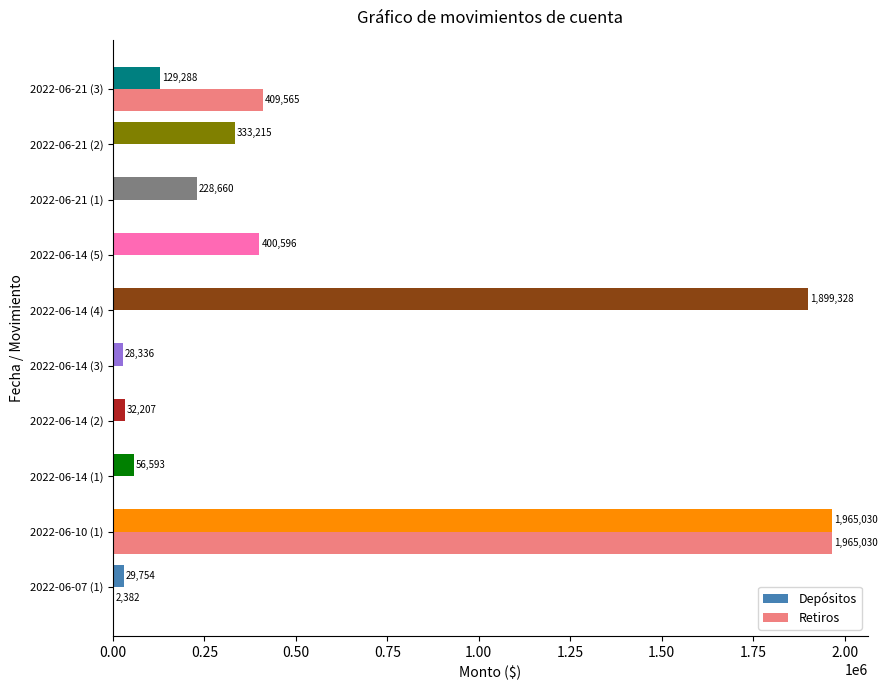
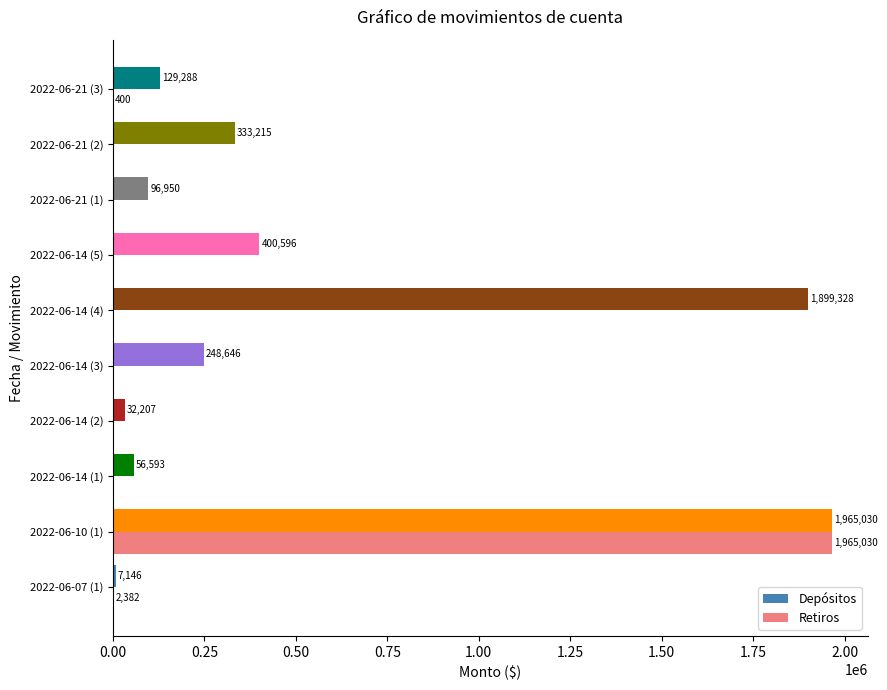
  {
    "Depósitos": {
      "2022-06-21 (3)": "129,288",
      "2022-06-21 (2)": "333,215",
-     "2022-06-21 (1)": "228,660",
+     "2022-06-21 (1)": "96,950",
      "2022-06-14 (5)": "400,596",
      "2022-06-14 (4)": "1,899,328",
-     "2022-06-14 (3)": "28,336",
+     "2022-06-14 (3)": "248,646",
      "2022-06-14 (2)": "32,207",
      "2022-06-14 (1)": "56,593",
      "2022-06-10 (1)": "1,965,030",
-     "2022-06-07 (1)": "29,754"
+     "2022-06-07 (1)": "7,146"
    },
    "Retiros": {
-     "2022-06-21 (3)": "409,565",
+     "2022-06-21 (3)": "400",
      "2022-06-10 (1)": "1,965,030",
      "2022-06-07 (1)": "2,382"
    }
  }
